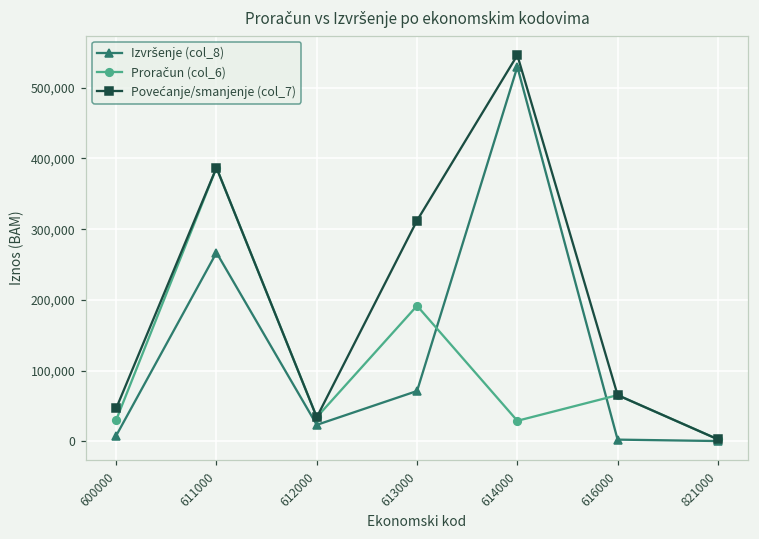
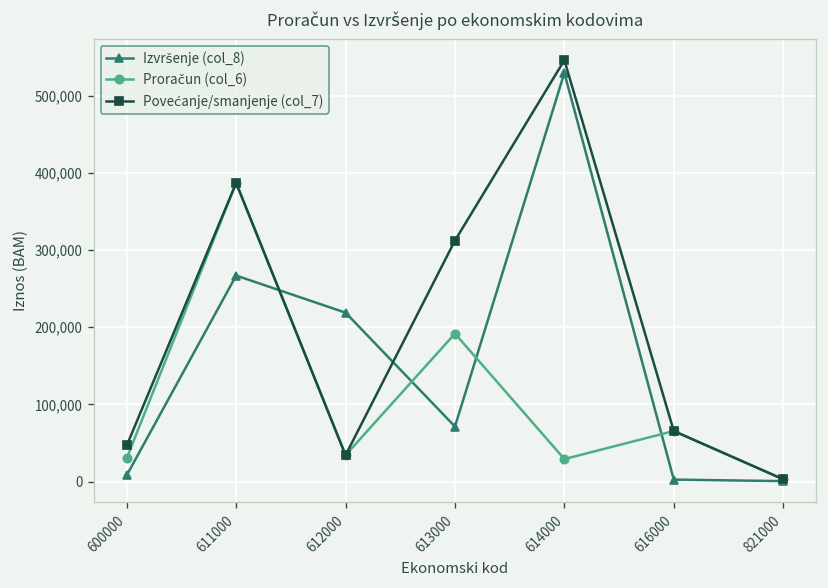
  {
    "Izvršenje (col_8)": {
      "600000": "10,000",
      "611000": "270,000",
-     "612000": "20,000",
+     "612000": "220,000",
      "613000": "70,000",
      "614000": "530,000",
      "616000": "0"
    },
    "Proračun (col_6)": {
      "600000": "30,000",
      "613000": "190,000",
      "614000": "30,000"
    },
    "Povećanje/smanjenje (col_7)": {
      "600000": "50,000",
      "613000": "310,000",
      "614000": "550,000"
    }
  }
